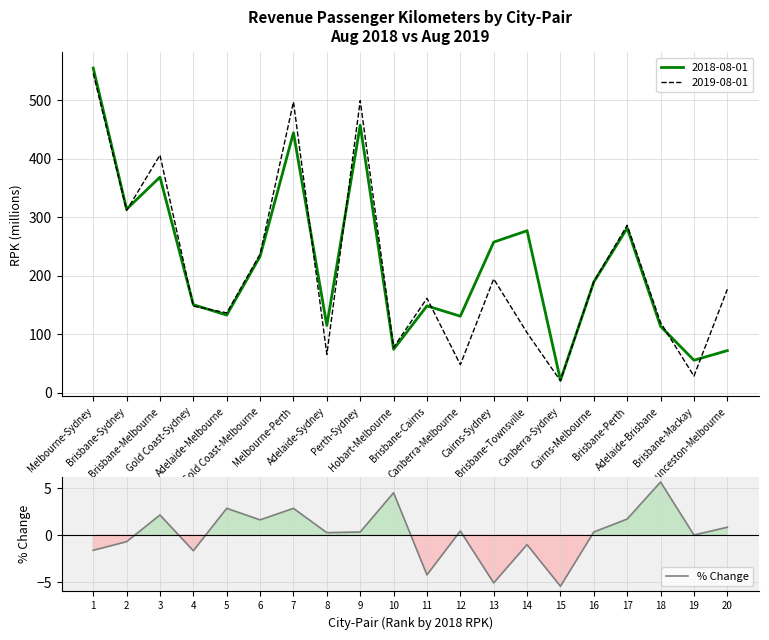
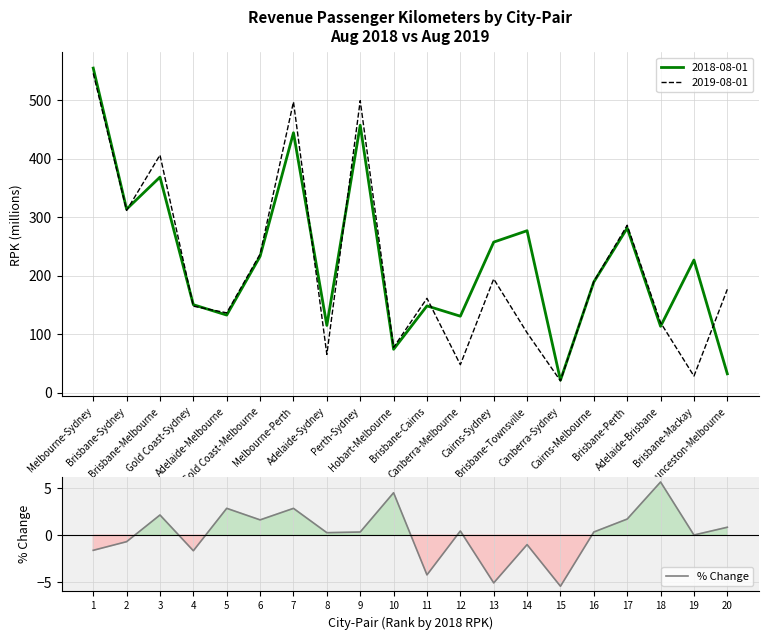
  {
    "Revenue Passenger Kilometers by City-Pair Aug 2018 vs Aug 2019": {
      "2018-08-01": {
        "Melbourne-Sydney": 550,
        "Brisbane-Melbourne": 370,
        "Melbourne-Perth": 440,
        "Adelaide-Sydney": 110,
        "Perth-Sydney": 460,
        "Brisbane-Cairns": 150,
        "Canberra-Melbourne": 130,
        "Cairns-Sydney": 260,
        "Brisbane-Townsville": 280,
        "Brisbane-Perth": 280,
        "Adelaide-Brisbane": 110,
-       "Brisbane-Mackay": 60,
-       "Launceston-Melbourne": 70
+       "Brisbane-Mackay": 230,
+       "Launceston-Melbourne": 30
      },
      "2019-08-01": {
        "Melbourne-Sydney": 550,
        "Brisbane-Melbourne": 410,
        "Melbourne-Perth": 500,
        "Adelaide-Sydney": 70,
        "Perth-Sydney": 500,
        "Brisbane-Cairns": 160,
        "Canberra-Melbourne": 50,
        "Cairns-Sydney": 190,
        "Brisbane-Townsville": 100,
        "Brisbane-Perth": 290,
        "Adelaide-Brisbane": 120,
        "Brisbane-Mackay": 30,
        "Launceston-Melbourne": 180
      }
    }
  }
